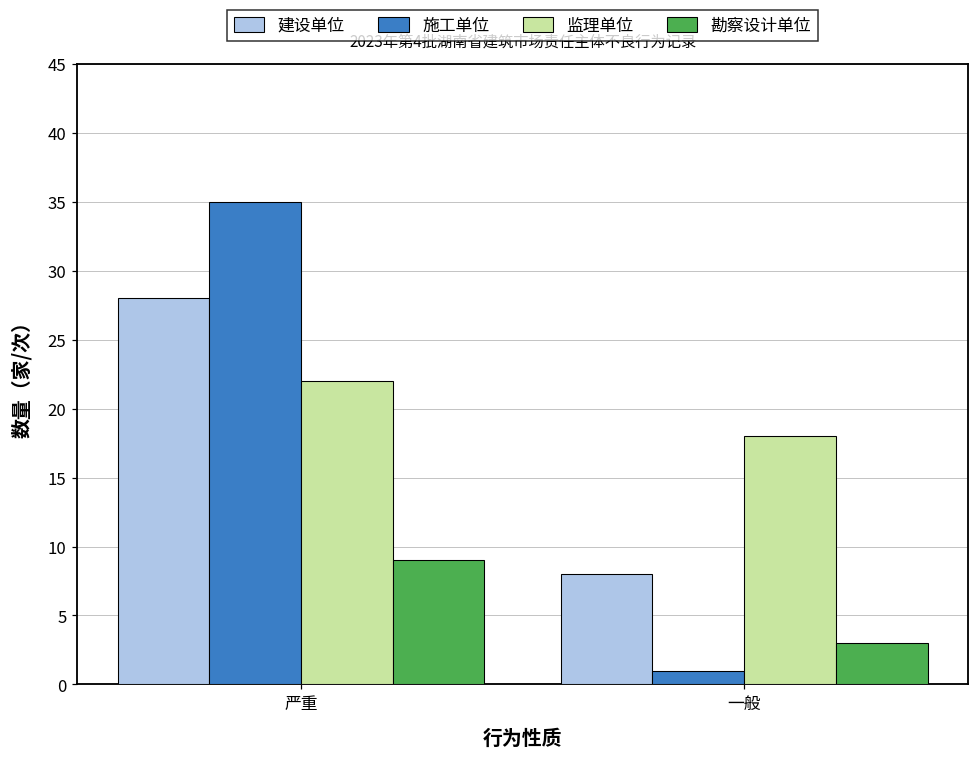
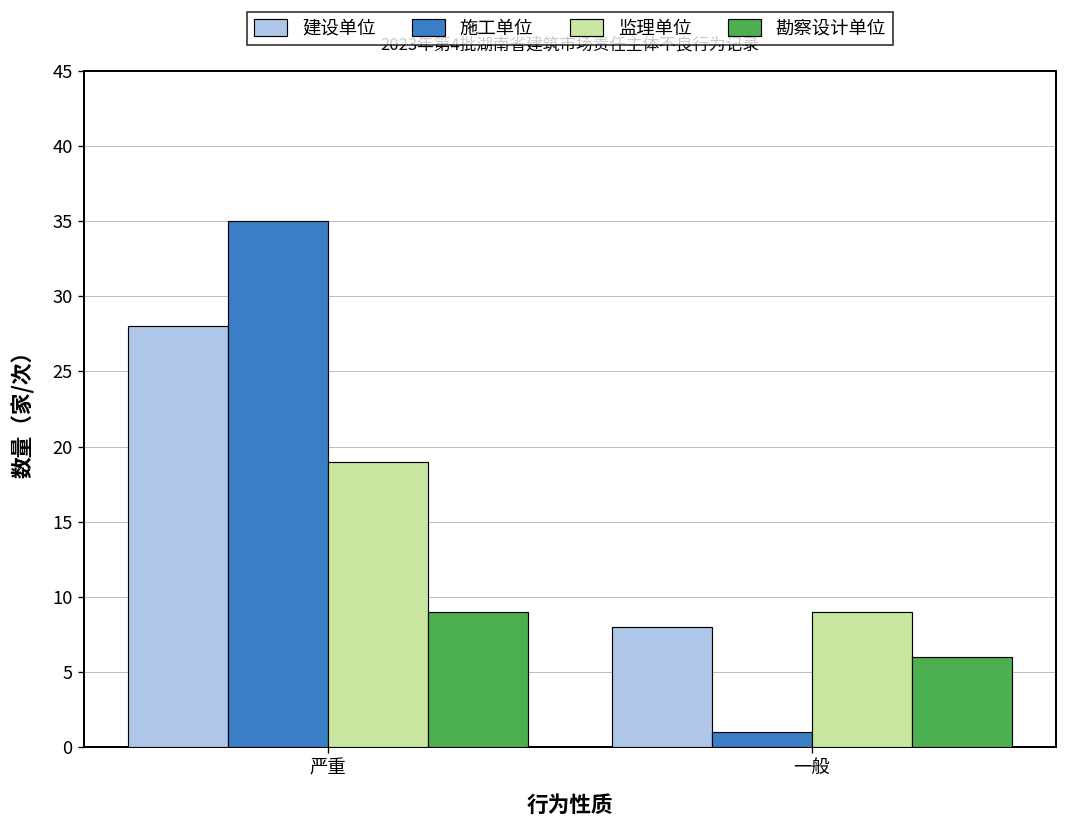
  {
    "建设单位": {
      "严重": 28,
      "一般": 8
    },
    "施工单位": {
      "严重": 35,
      "一般": 1
    },
    "监理单位": {
-     "严重": 22,
-     "一般": 18
+     "严重": 19,
+     "一般": 9
    },
    "勘察设计单位": {
      "严重": 9,
-     "一般": 3
+     "一般": 6
    }
  }
